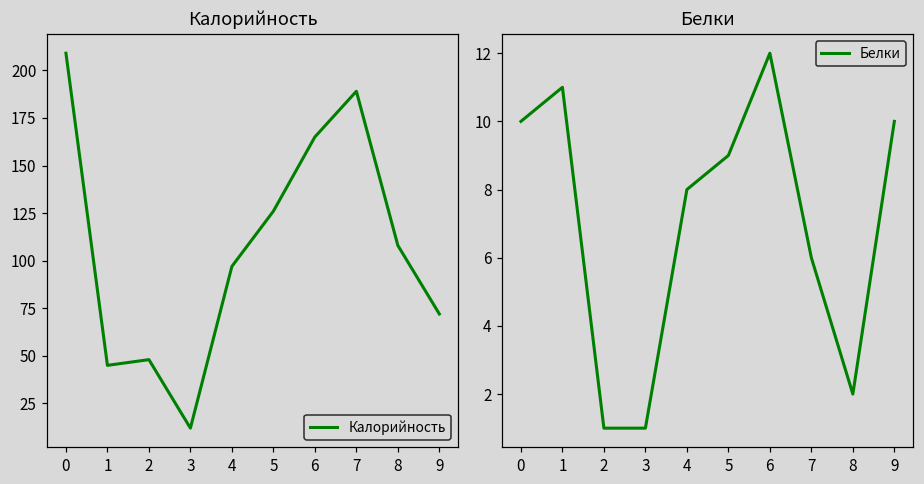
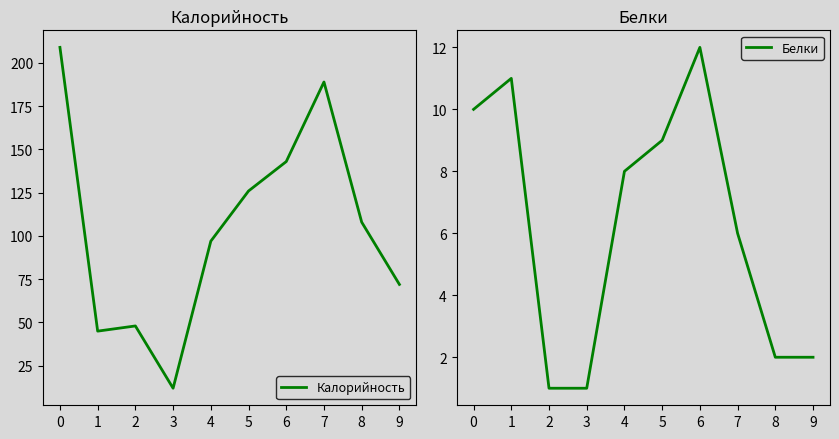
  {
    "Калорийность": {
      "0": 209,
      "1": 45,
      "2": 48,
      "3": 12,
      "4": 97,
      "5": 126,
-     "6": 165,
+     "6": 143,
      "7": 189,
      "8": 108,
      "9": 72
    },
    "Белки": {
      "0": 10,
      "1": 11,
      "2": 1,
      "3": 1,
      "4": 8,
      "5": 9,
      "6": 12,
      "7": 6,
      "8": 2,
-     "9": 10
+     "9": 2
    }
  }
